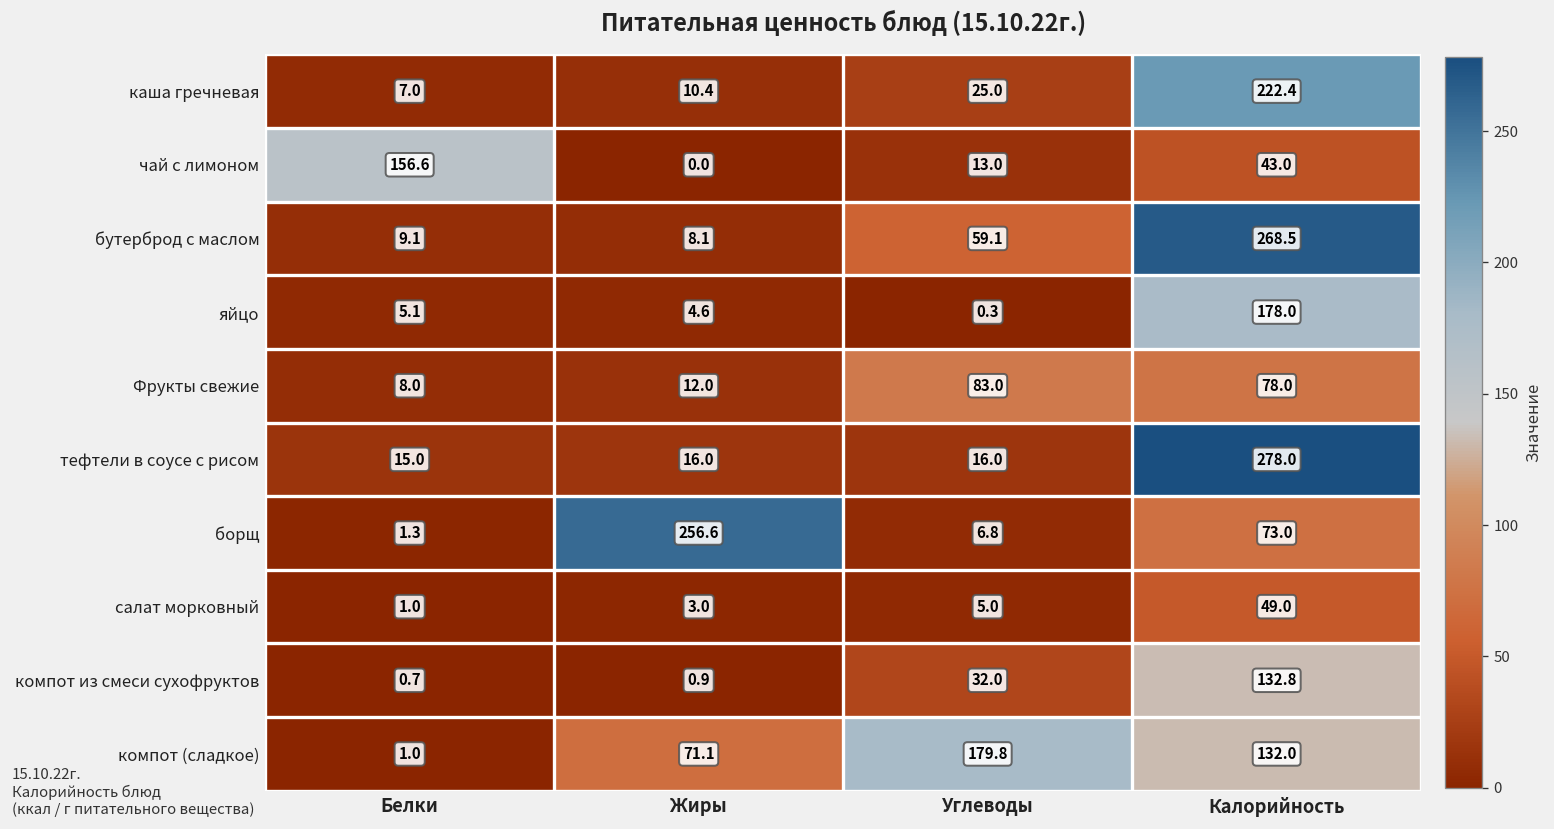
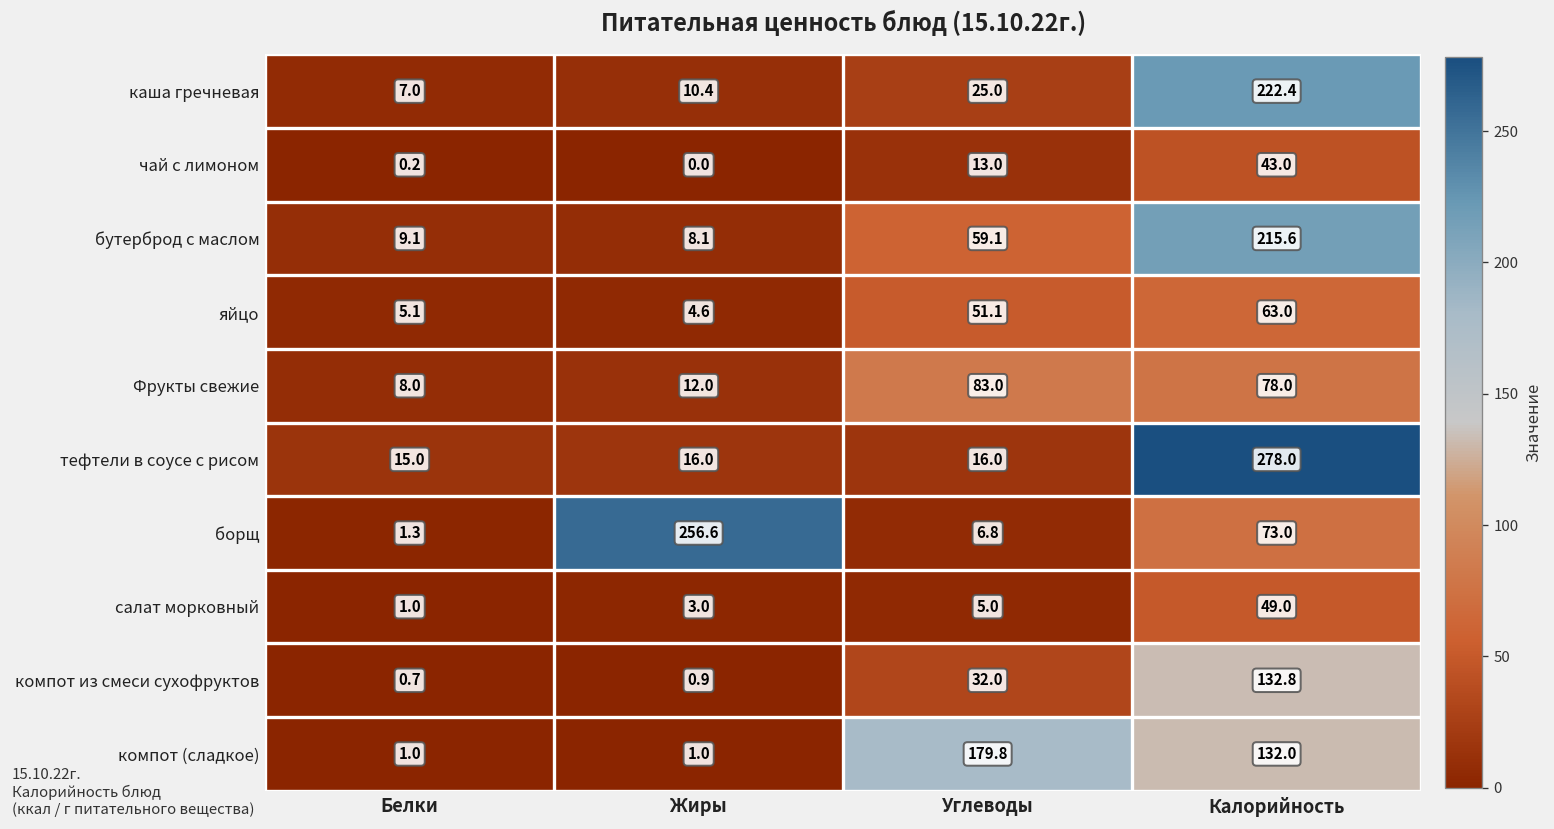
  {
    "чай с лимоном": {
-     "Белки": 156.6
+     "Белки": 0.2
    },
    "бутерброд с маслом": {
-     "Калорийность": 268.5
+     "Калорийность": 215.6
    },
    "яйцо": {
-     "Углеводы": 0.3,
-     "Калорийность": 178.0
+     "Углеводы": 51.1,
+     "Калорийность": 63.0
    },
    "компот (сладкое)": {
-     "Жиры": 71.1
+     "Жиры": 1.0
    }
  }
